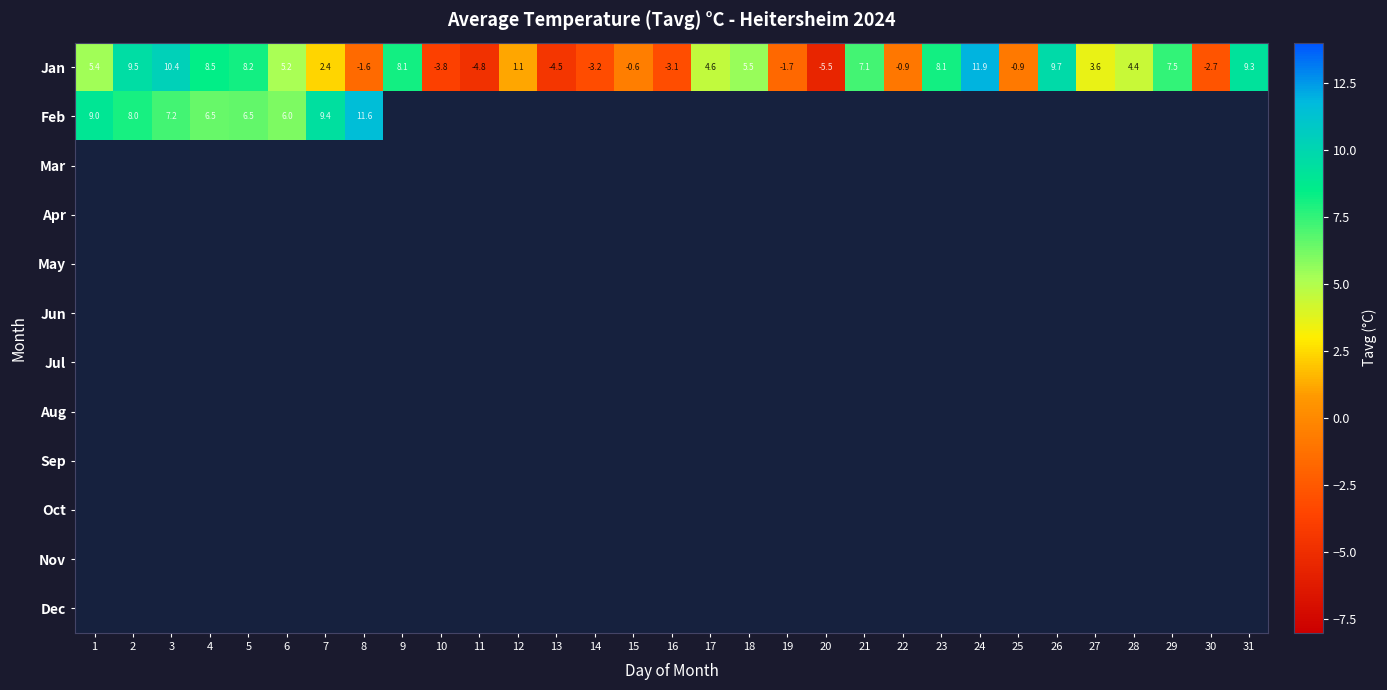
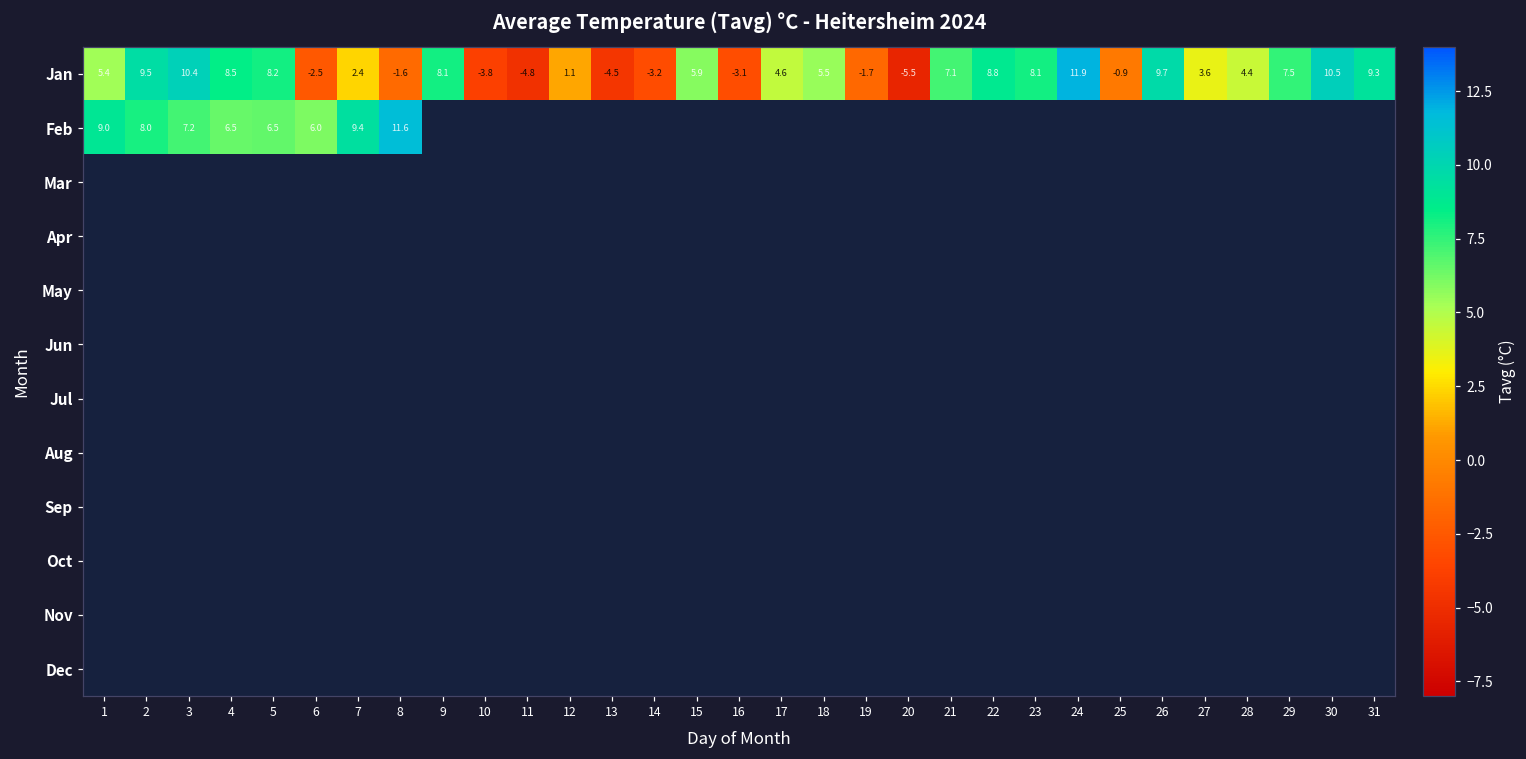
  {
    "Jan": {
      "1": 5.4,
      "2": 9.5,
      "3": 10.4,
      "4": 8.5,
      "5": 8.2,
-     "6": 5.2,
+     "6": -2.5,
      "7": 2.4,
      "8": -1.6,
      "9": 8.1,
      "10": -3.8,
      "11": -4.8,
      "12": 1.1,
      "13": -4.5,
      "14": -3.2,
-     "15": -0.6,
+     "15": 5.9,
      "16": -3.1,
      "17": 4.6,
      "18": 5.5,
      "19": -1.7,
      "20": -5.5,
      "21": 7.1,
-     "22": -0.9,
+     "22": 8.8,
      "23": 8.1,
      "24": 11.9,
      "25": -0.9,
      "26": 9.7,
      "27": 3.6,
      "28": 4.4,
      "29": 7.5,
-     "30": -2.7,
+     "30": 10.5,
      "31": 9.3
    },
    "Feb": {
      "1": 9.0,
      "2": 8.0,
      "3": 7.2,
      "4": 6.5,
      "5": 6.5,
      "6": 6.0,
      "7": 9.4,
      "8": 11.6
    }
  }
